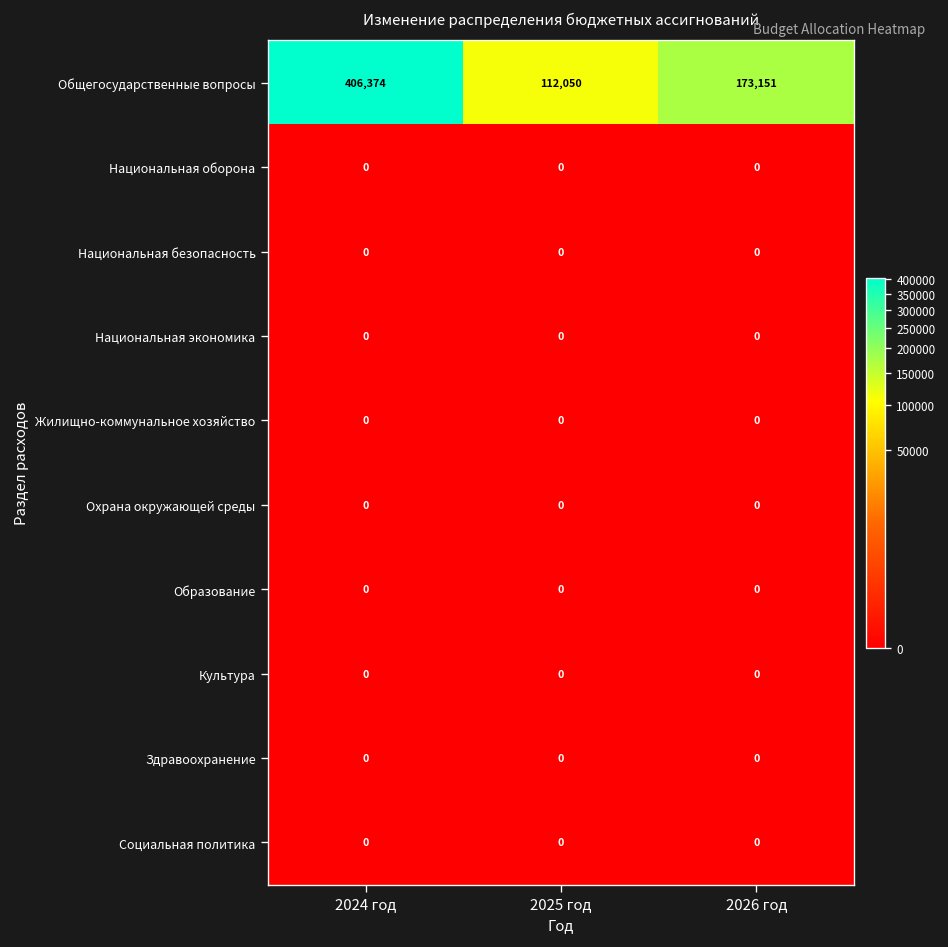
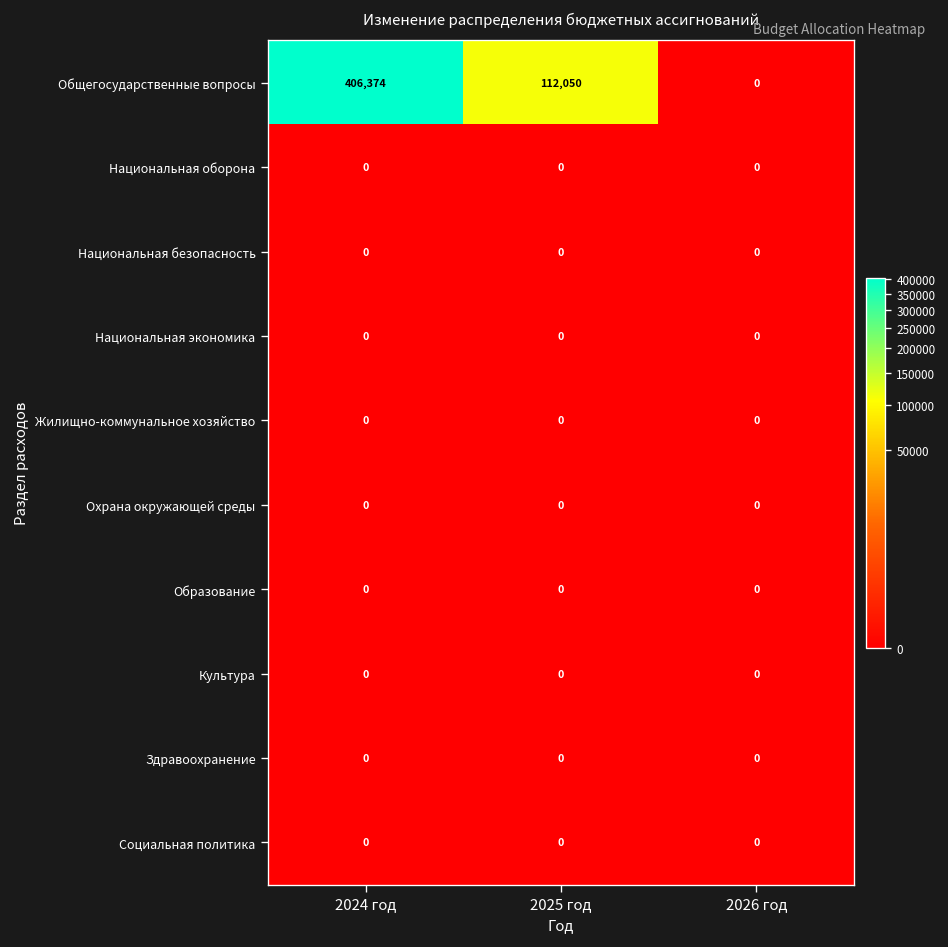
  {
    "Общегосударственные вопросы": {
      "2024 год": "406,374",
      "2025 год": "112,050",
-     "2026 год": "173,151"
+     "2026 год": "0"
    },
    "Национальная оборона": {
      "2024 год": "0",
      "2025 год": "0",
      "2026 год": "0"
    },
    "Национальная безопасность": {
      "2024 год": "0",
      "2025 год": "0",
      "2026 год": "0"
    },
    "Национальная экономика": {
      "2024 год": "0",
      "2025 год": "0",
      "2026 год": "0"
    },
    "Жилищно-коммунальное хозяйство": {
      "2024 год": "0",
      "2025 год": "0",
      "2026 год": "0"
    },
    "Охрана окружающей среды": {
      "2024 год": "0",
      "2025 год": "0",
      "2026 год": "0"
    },
    "Образование": {
      "2024 год": "0",
      "2025 год": "0",
      "2026 год": "0"
    },
    "Культура": {
      "2024 год": "0",
      "2025 год": "0",
      "2026 год": "0"
    },
    "Здравоохранение": {
      "2024 год": "0",
      "2025 год": "0",
      "2026 год": "0"
    },
    "Социальная политика": {
      "2024 год": "0",
      "2025 год": "0",
      "2026 год": "0"
    }
  }
